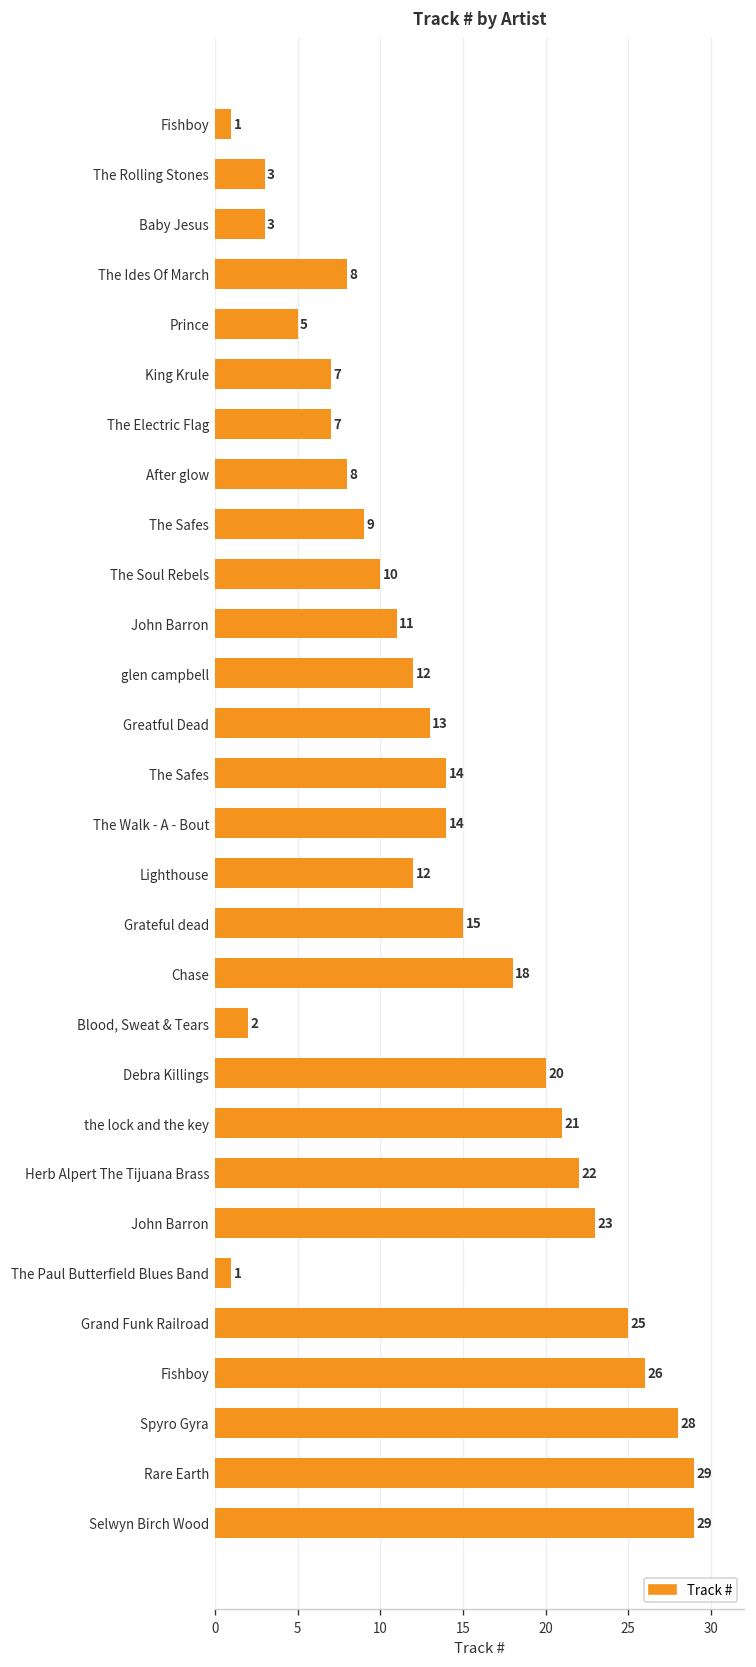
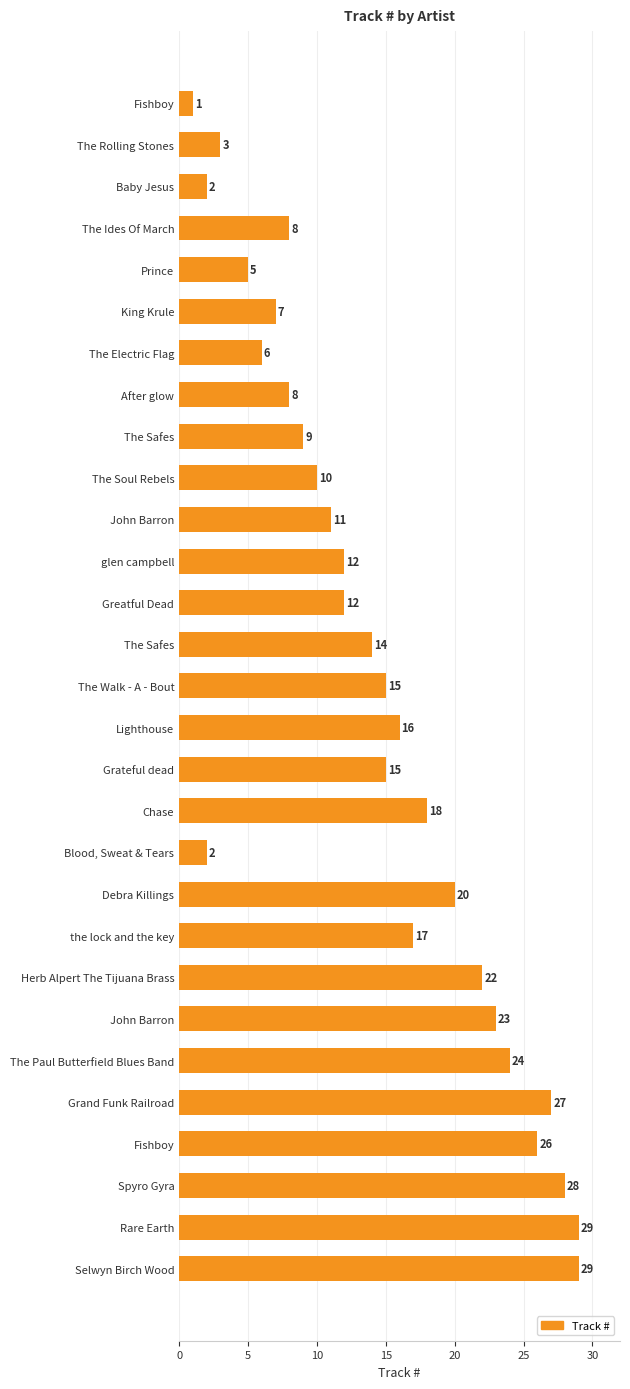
  {
    "The Rolling Stones": 3,
-   "Baby Jesus": 3,
+   "Baby Jesus": 2,
    "The Ides Of March": 8,
    "Prince": 5,
    "King Krule": 7,
-   "The Electric Flag": 7,
+   "The Electric Flag": 6,
    "After glow": 8,
    "The Soul Rebels": 10,
    "glen campbell": 12,
-   "Greatful Dead": 13,
-   "The Walk - A - Bout": 14,
-   "Lighthouse": 12,
+   "Greatful Dead": 12,
+   "The Walk - A - Bout": 15,
+   "Lighthouse": 16,
    "Grateful dead": 15,
    "Chase": 18,
    "Blood, Sweat & Tears": 2,
    "Debra Killings": 20,
-   "the lock and the key": 21,
+   "the lock and the key": 17,
    "Herb Alpert The Tijuana Brass": 22,
-   "The Paul Butterfield Blues Band": 1,
-   "Grand Funk Railroad": 25,
+   "The Paul Butterfield Blues Band": 24,
+   "Grand Funk Railroad": 27,
    "Spyro Gyra": 28,
    "Rare Earth": 29,
    "Selwyn Birch Wood": 29
  }
